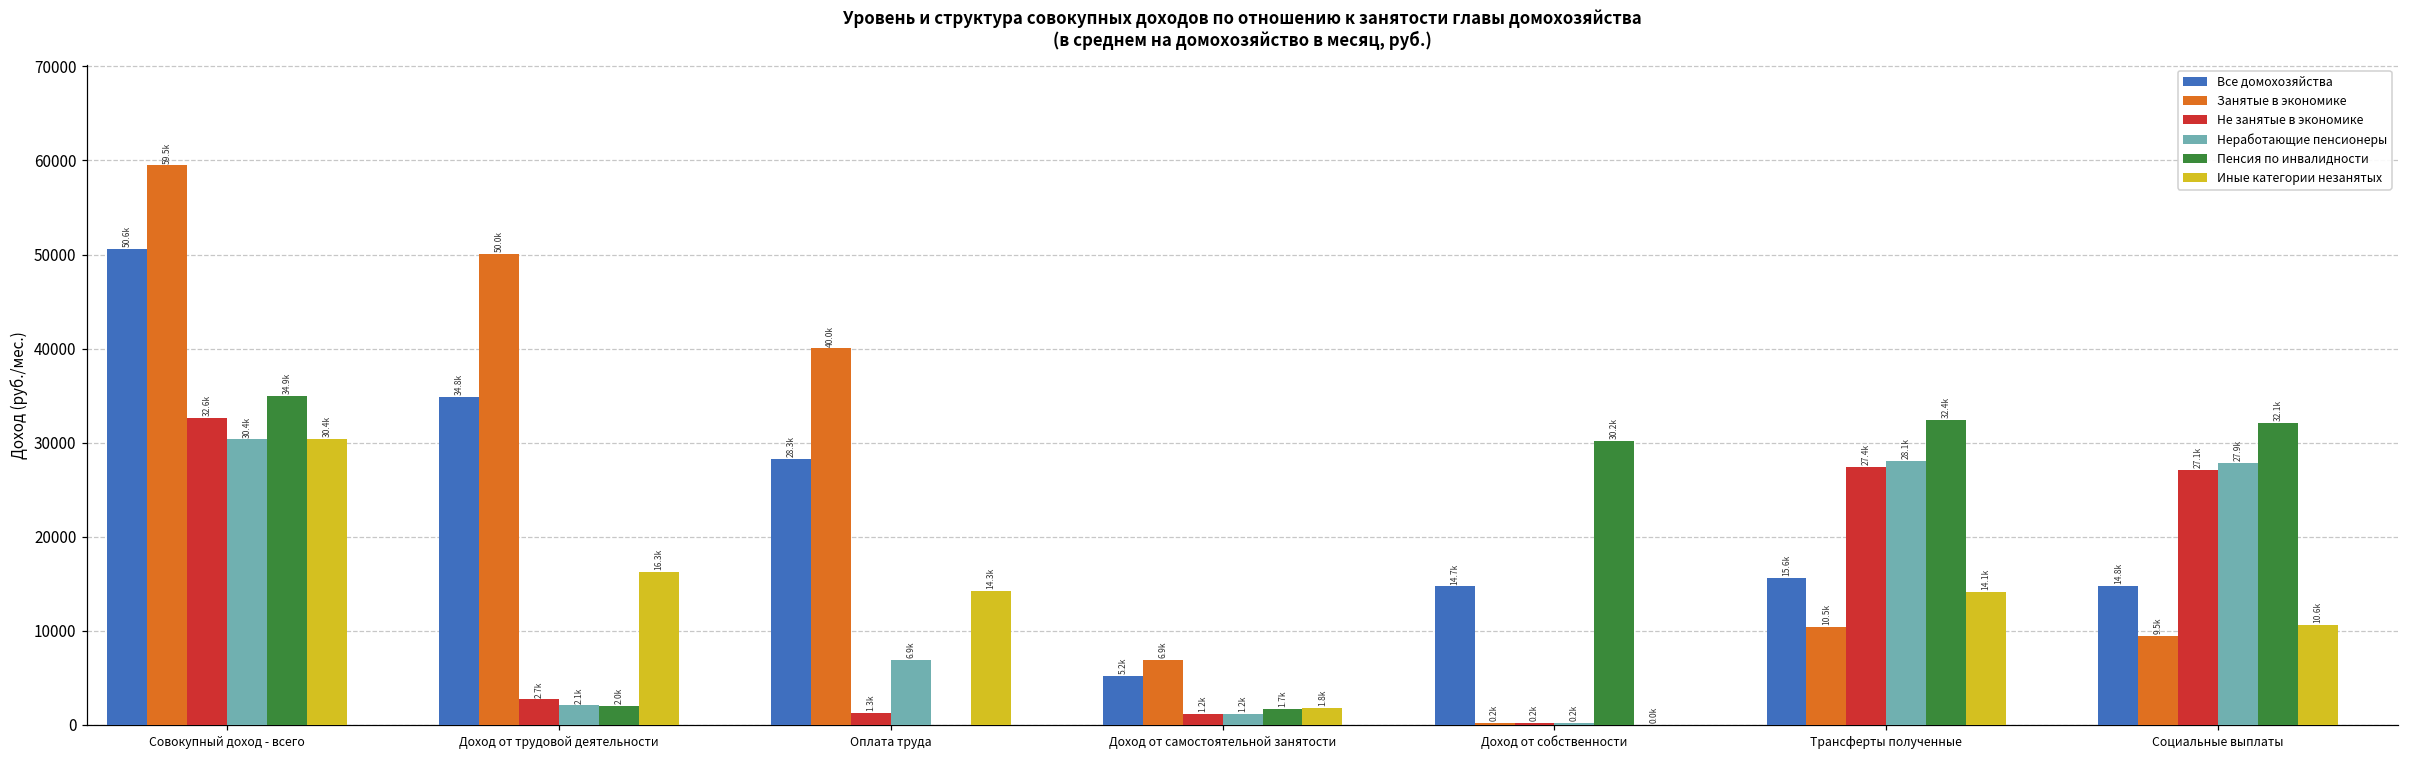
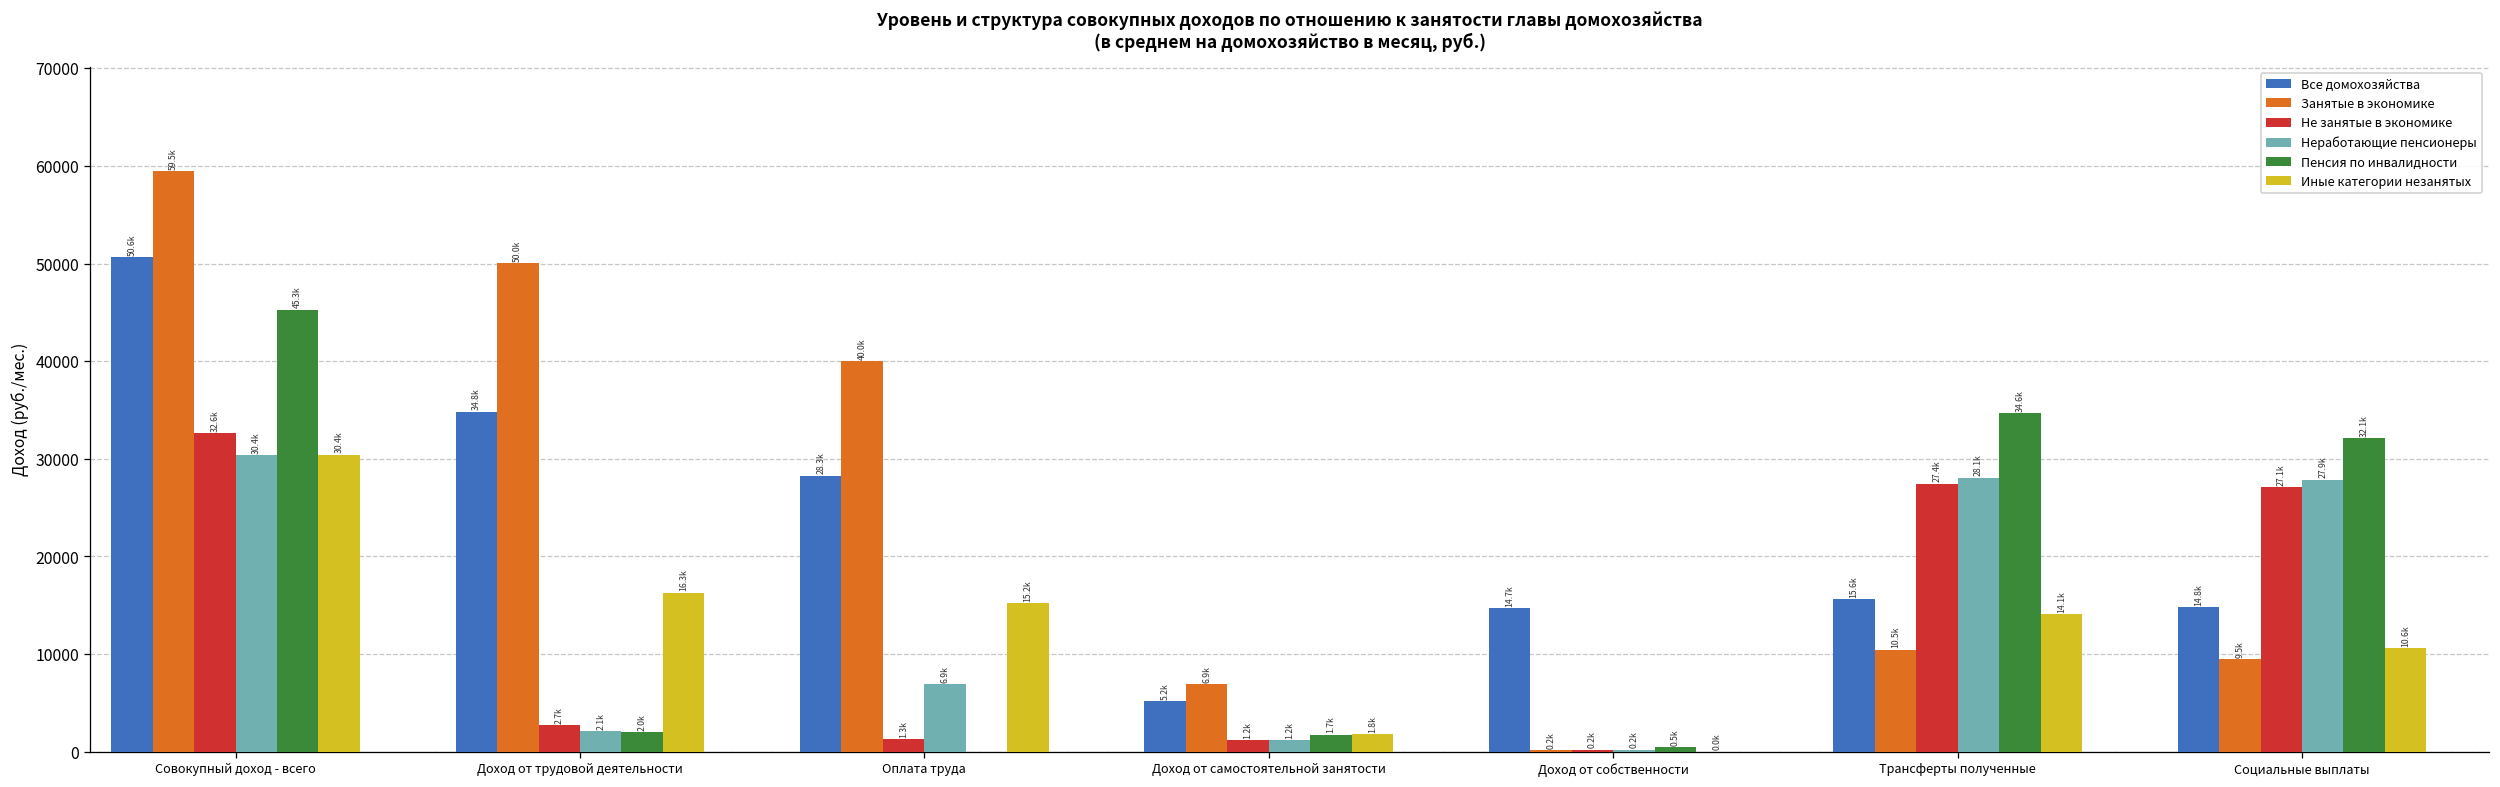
  {
    "Все домохозяйства": {
      "Совокупный доход - всего": "50.6k",
      "Доход от трудовой деятельности": "34.8k",
      "Оплата труда": "28.3k",
      "Доход от самостоятельной занятости": "5.2k",
      "Доход от собственности": "14.7k",
      "Трансферты полученные": "15.6k",
      "Социальные выплаты": "14.8k"
    },
    "Занятые в экономике": {
      "Совокупный доход - всего": "59.5k",
      "Доход от трудовой деятельности": "50.0k",
      "Оплата труда": "40.0k",
      "Доход от самостоятельной занятости": "6.9k",
      "Доход от собственности": "0.2k",
      "Трансферты полученные": "10.5k",
      "Социальные выплаты": "9.5k"
    },
    "Не занятые в экономике": {
      "Совокупный доход - всего": "32.6k",
      "Доход от трудовой деятельности": "2.7k",
      "Оплата труда": "1.3k",
      "Доход от самостоятельной занятости": "1.2k",
      "Доход от собственности": "0.2k",
      "Трансферты полученные": "27.4k",
      "Социальные выплаты": "27.1k"
    },
    "Неработающие пенсионеры": {
      "Совокупный доход - всего": "30.4k",
      "Доход от трудовой деятельности": "2.1k",
      "Оплата труда": "6.9k",
      "Доход от самостоятельной занятости": "1.2k",
      "Доход от собственности": "0.2k",
      "Трансферты полученные": "28.1k",
      "Социальные выплаты": "27.9k"
    },
    "Пенсия по инвалидности": {
-     "Совокупный доход - всего": "34.9k",
+     "Совокупный доход - всего": "45.3k",
      "Доход от трудовой деятельности": "2.0k",
      "Доход от самостоятельной занятости": "1.7k",
-     "Доход от собственности": "30.2k",
-     "Трансферты полученные": "32.4k",
+     "Доход от собственности": "0.5k",
+     "Трансферты полученные": "34.6k",
      "Социальные выплаты": "32.1k"
    },
    "Иные категории незанятых": {
      "Совокупный доход - всего": "30.4k",
      "Доход от трудовой деятельности": "16.3k",
-     "Оплата труда": "14.3k",
+     "Оплата труда": "15.2k",
      "Доход от самостоятельной занятости": "1.8k",
      "Трансферты полученные": "14.1k",
      "Социальные выплаты": "10.6k"
    }
  }
